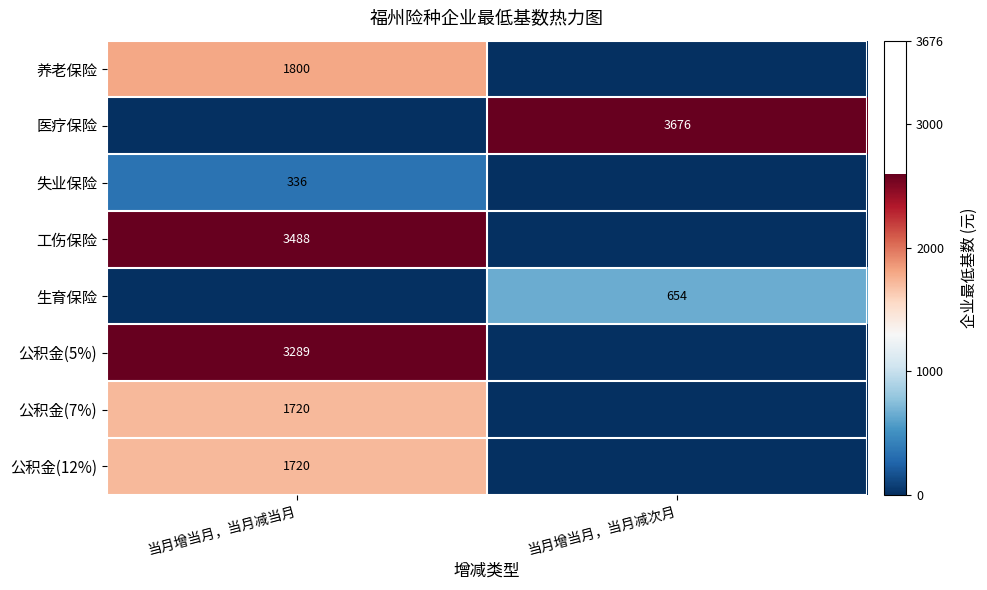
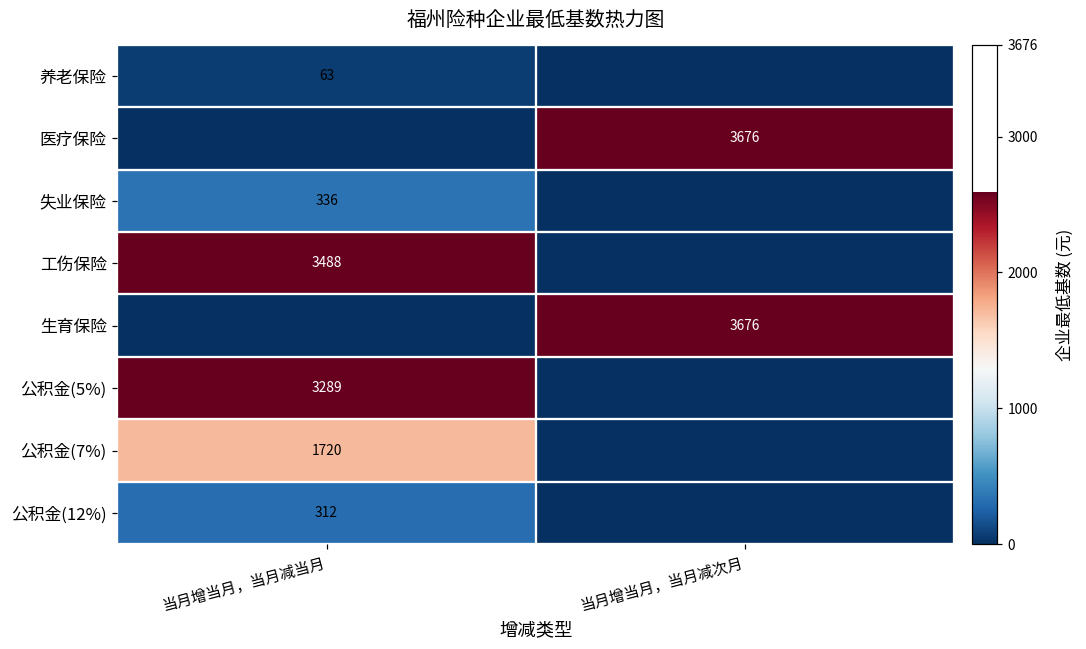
  {
    "养老保险": {
-     "当月增当月，当月减当月": 1800
+     "当月增当月，当月减当月": 63
    },
    "医疗保险": {
      "当月增当月，当月减次月": 3676
    },
    "失业保险": {
      "当月增当月，当月减当月": 336
    },
    "工伤保险": {
      "当月增当月，当月减当月": 3488
    },
    "生育保险": {
-     "当月增当月，当月减次月": 654
+     "当月增当月，当月减次月": 3676
    },
    "公积金(5%)": {
      "当月增当月，当月减当月": 3289
    },
    "公积金(7%)": {
      "当月增当月，当月减当月": 1720
    },
    "公积金(12%)": {
-     "当月增当月，当月减当月": 1720
+     "当月增当月，当月减当月": 312
    }
  }
